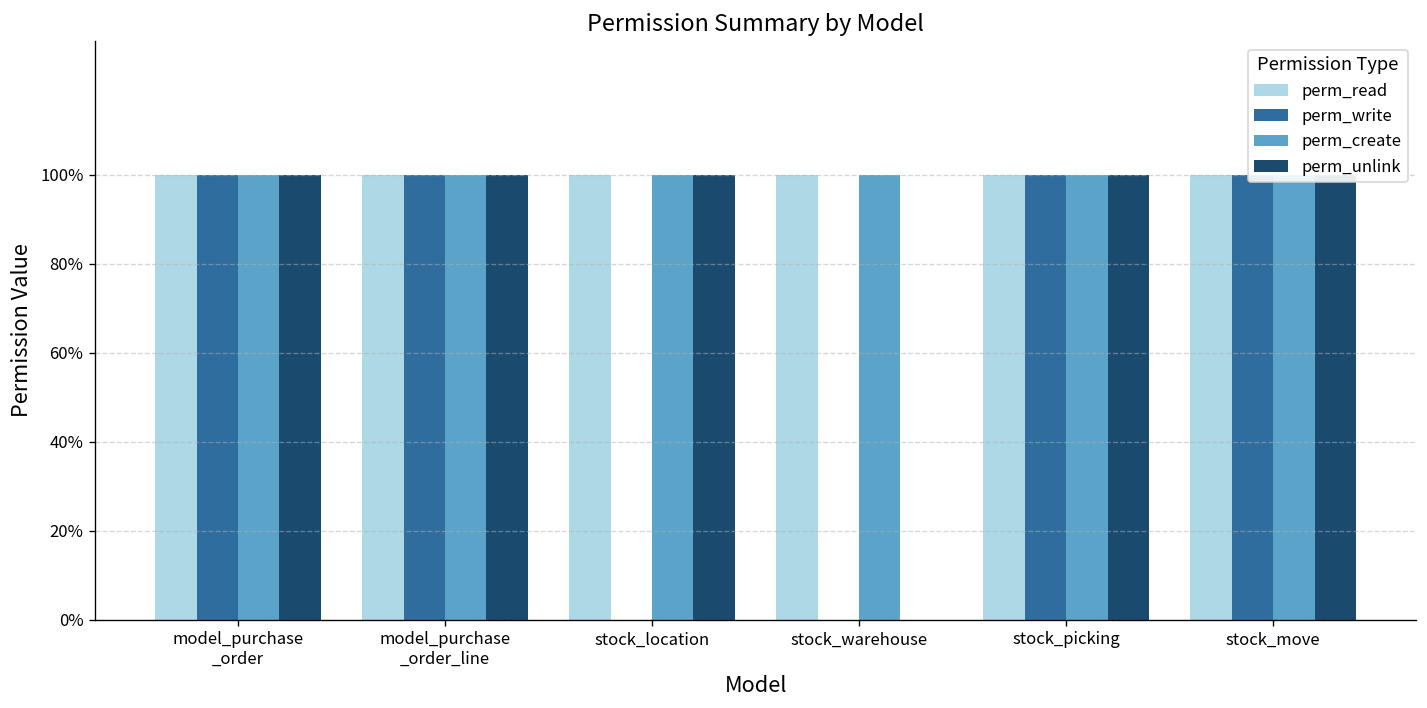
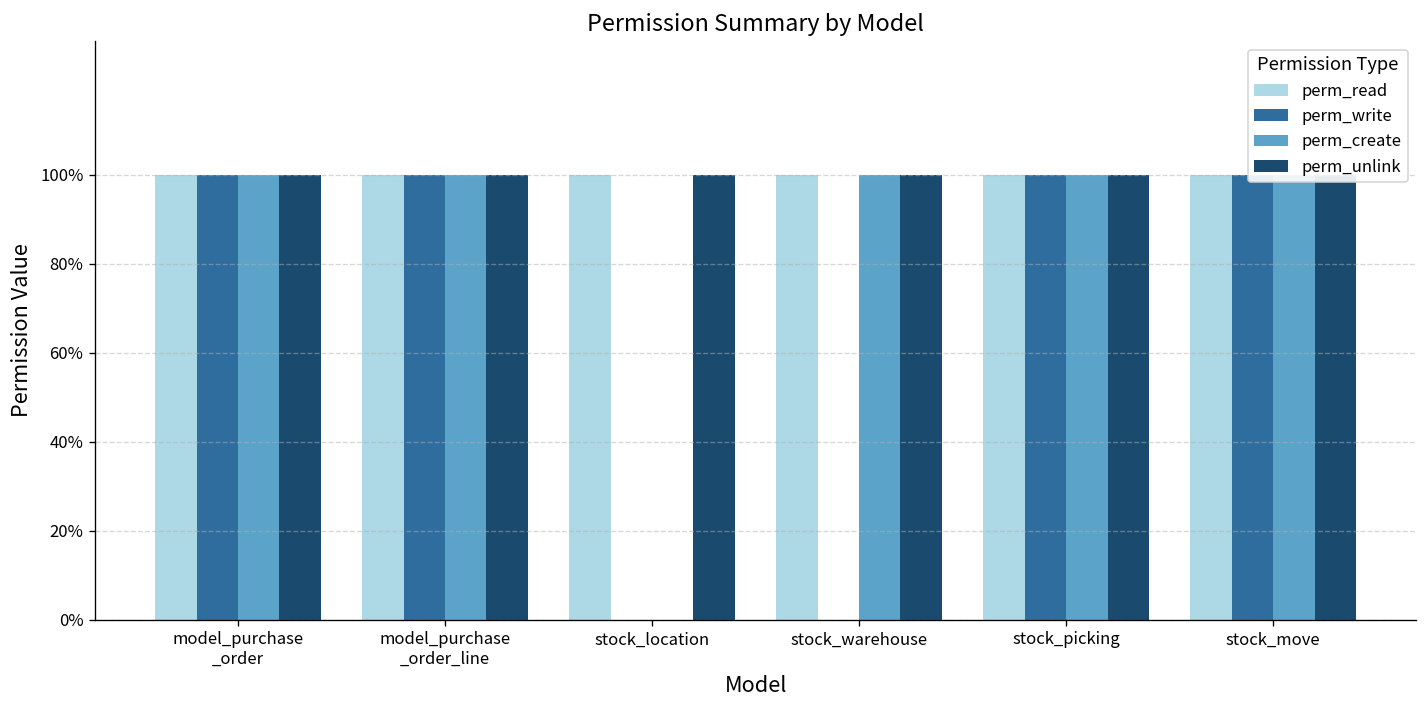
  {
    "perm_read": {
      "model_purchase _order": "100%",
      "model_purchase _order_line": "100%",
      "stock_location": "100%",
      "stock_warehouse": "100%",
      "stock_picking": "100%",
      "stock_move": "100%"
    },
    "perm_write": {
      "model_purchase _order": "100%",
      "model_purchase _order_line": "100%",
      "stock_location": "0%",
      "stock_warehouse": "0%",
      "stock_picking": "100%"
    },
    "perm_create": {
      "model_purchase _order": "100%",
      "model_purchase _order_line": "100%",
-     "stock_location": "100%",
+     "stock_location": "0%",
      "stock_warehouse": "100%",
      "stock_picking": "100%"
    },
    "perm_unlink": {
      "model_purchase _order": "100%",
      "model_purchase _order_line": "100%",
      "stock_location": "100%",
-     "stock_warehouse": "0%",
+     "stock_warehouse": "100%",
      "stock_picking": "100%"
    }
  }
